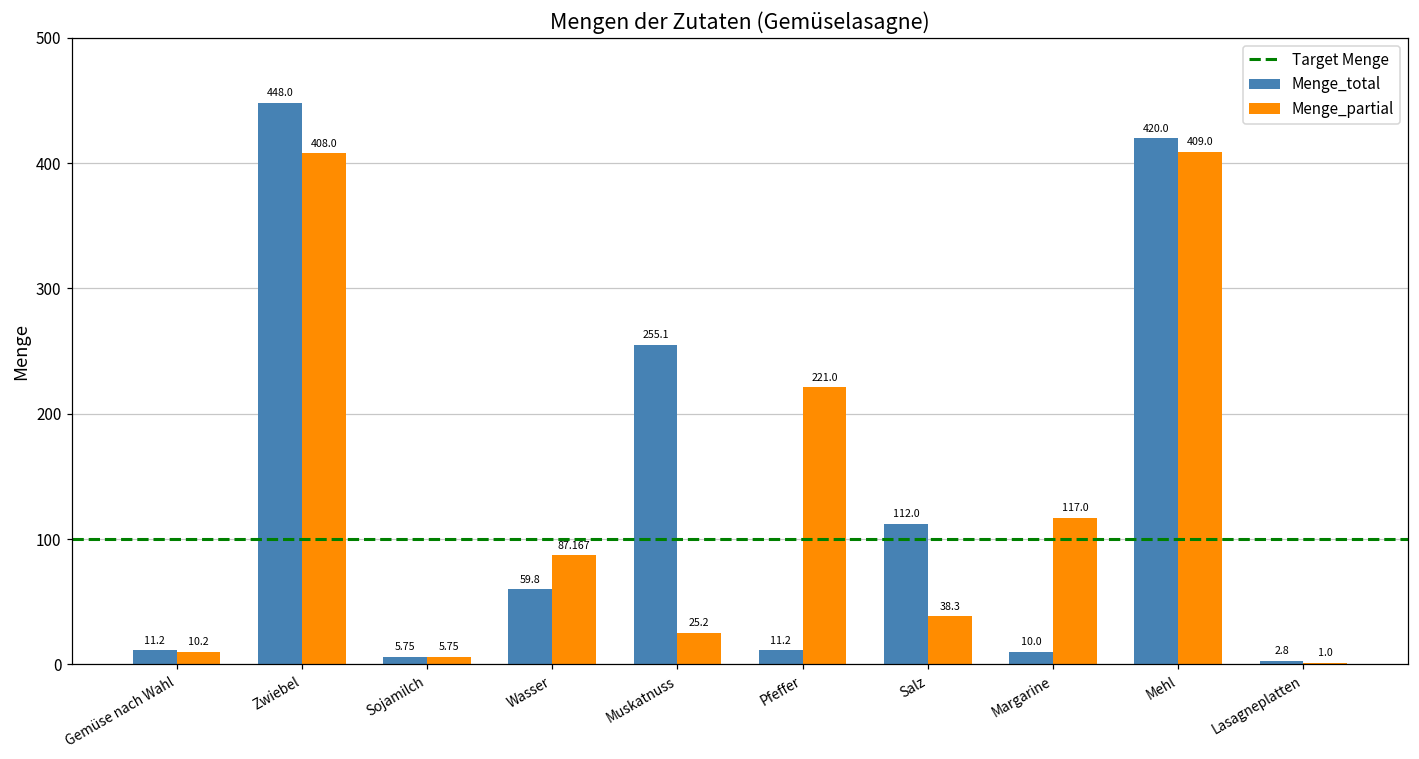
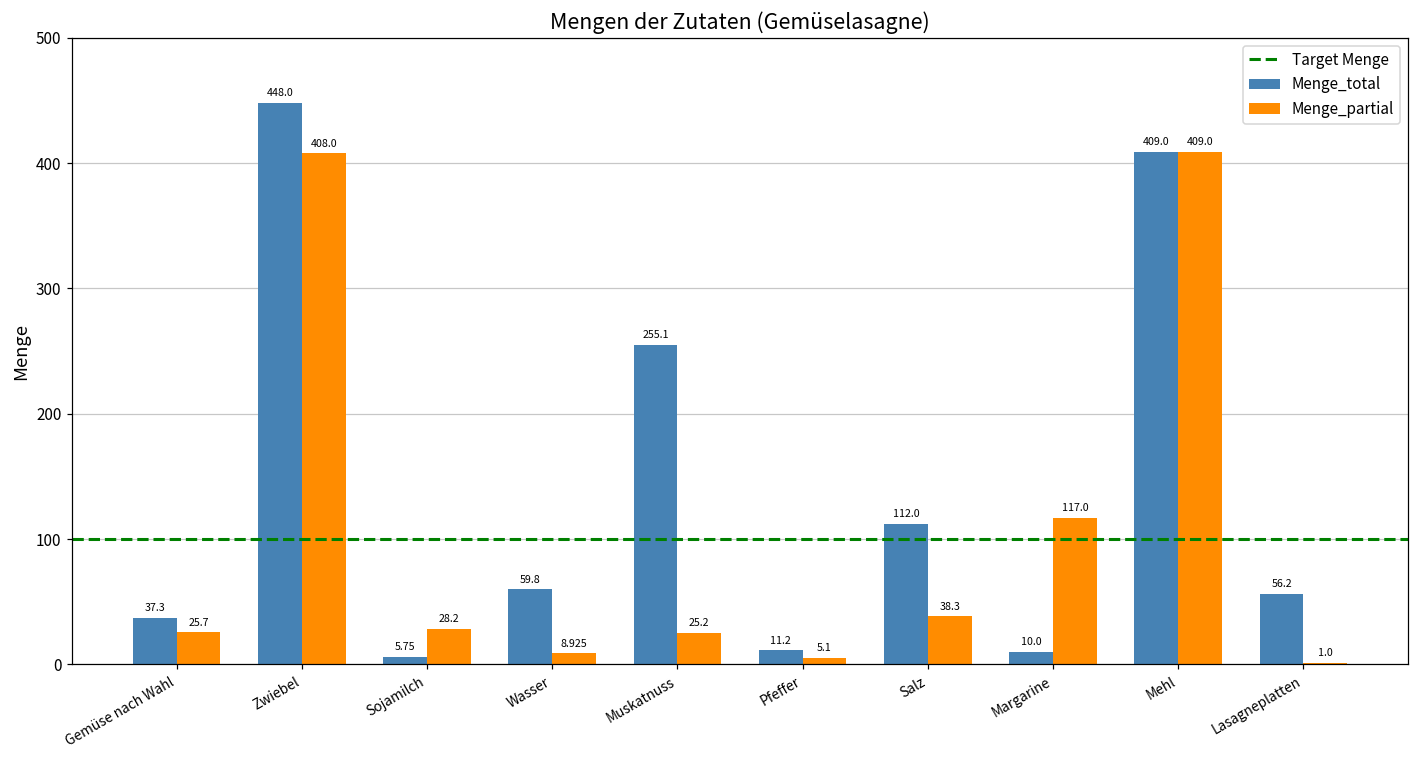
  {
    "Menge_total": {
-     "Gemüse nach Wahl": 11.2,
+     "Gemüse nach Wahl": 37.3,
      "Zwiebel": 448.0,
      "Sojamilch": 5.75,
      "Wasser": 59.8,
      "Muskatnuss": 255.1,
      "Pfeffer": 11.2,
      "Salz": 112.0,
      "Margarine": 10.0,
-     "Mehl": 420.0,
-     "Lasagneplatten": 2.8
+     "Mehl": 409.0,
+     "Lasagneplatten": 56.2
    },
    "Menge_partial": {
-     "Gemüse nach Wahl": 10.2,
+     "Gemüse nach Wahl": 25.7,
      "Zwiebel": 408.0,
-     "Sojamilch": 5.75,
-     "Wasser": 87.167,
+     "Sojamilch": 28.2,
+     "Wasser": 8.925,
      "Muskatnuss": 25.2,
-     "Pfeffer": 221.0,
+     "Pfeffer": 5.1,
      "Salz": 38.3,
      "Margarine": 117.0,
      "Mehl": 409.0,
      "Lasagneplatten": 1.0
    }
  }
